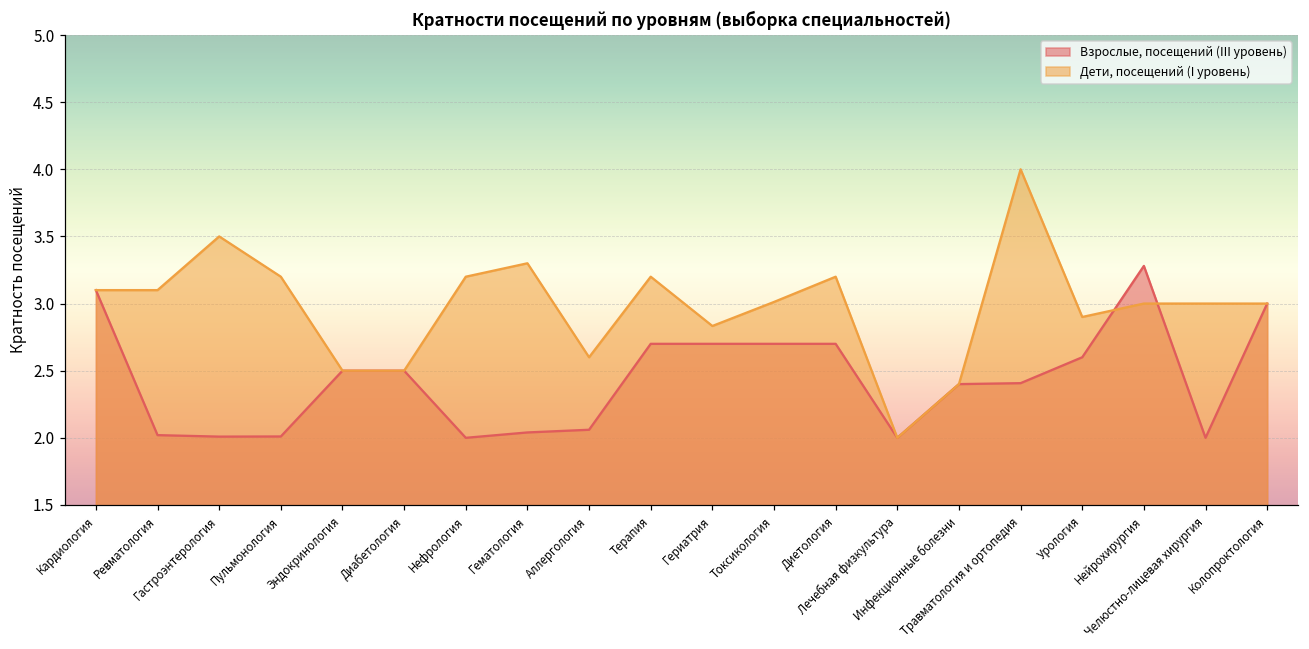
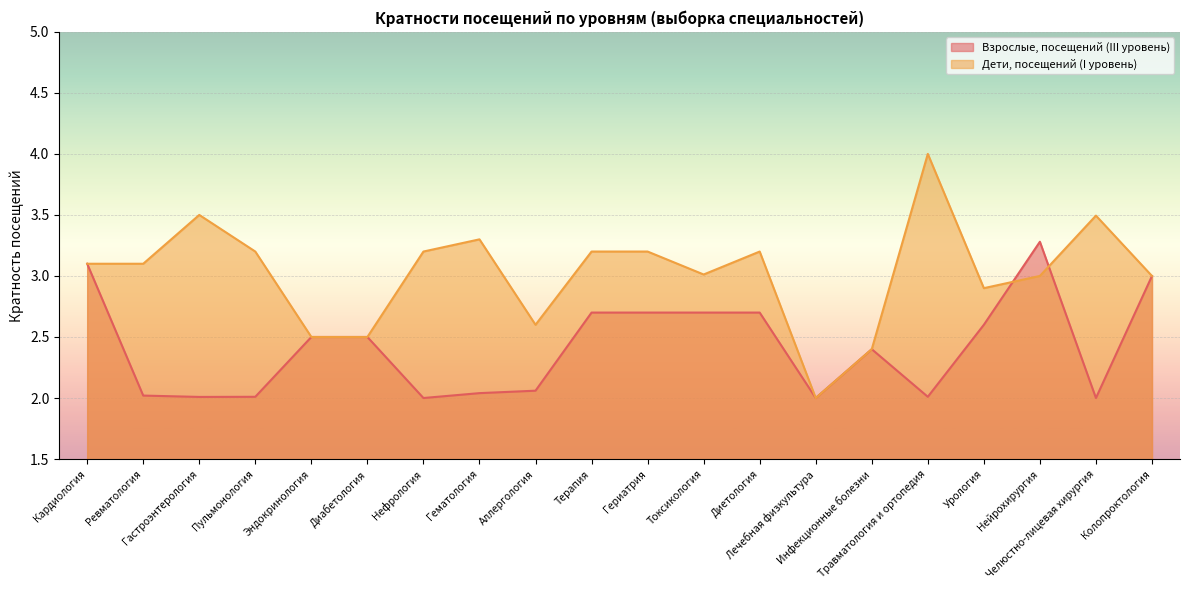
  {
    "Взрослые, посещений (III уровень)": {
      "Ревматология": 2.02,
      "Гастроэнтерология": 2.01,
      "Пульмонология": 2.01,
      "Нефрология": 2.00,
      "Гематология": 2.04,
      "Аллергология": 2.06,
      "Терапия": 2.70,
      "Гериатрия": 2.70,
      "Токсикология": 2.70,
      "Диетология": 2.70,
-     "Травматология и ортопедия": 2.41,
+     "Травматология и ортопедия": 2.01,
      "Урология": 2.60,
      "Нейрохирургия": 3.28,
      "Челюстно-лицевая хирургия": 2.00
    },
    "Дети, посещений (I уровень)": {
      "Ревматология": 3.10,
      "Гастроэнтерология": 3.50,
      "Пульмонология": 3.20,
      "Нефрология": 3.20,
      "Гематология": 3.30,
      "Аллергология": 2.60,
      "Терапия": 3.20,
-     "Гериатрия": 2.83,
+     "Гериатрия": 3.20,
      "Токсикология": 3.01,
      "Диетология": 3.20,
      "Травматология и ортопедия": 4.00,
      "Урология": 2.90,
      "Нейрохирургия": 3.00,
-     "Челюстно-лицевая хирургия": 3.00
+     "Челюстно-лицевая хирургия": 3.49
    }
  }
